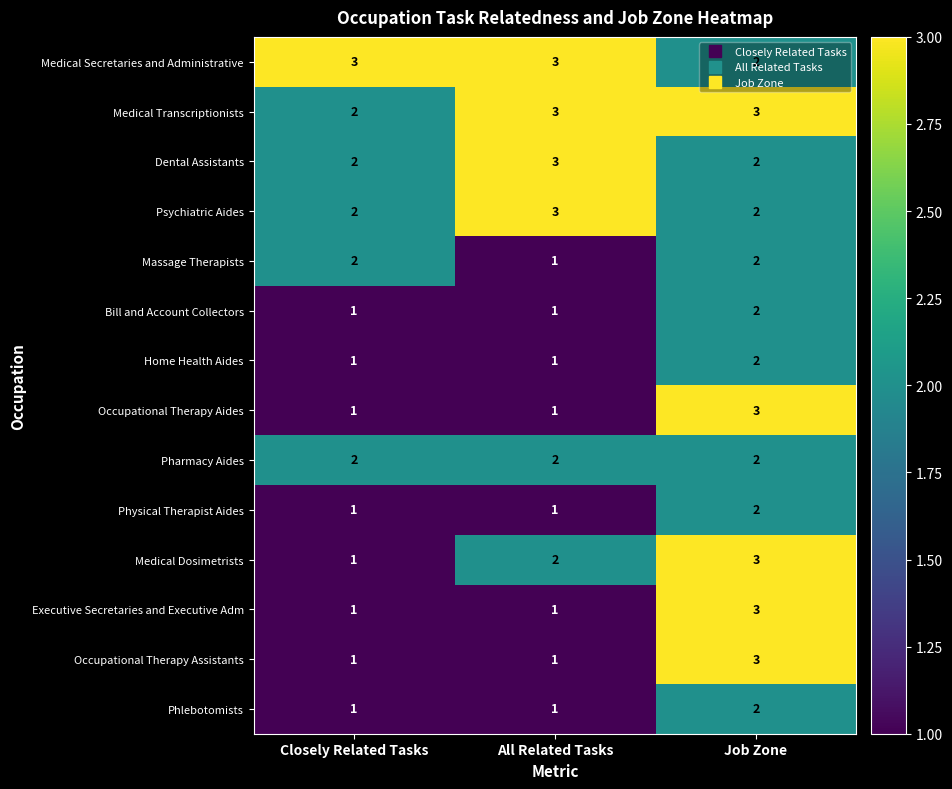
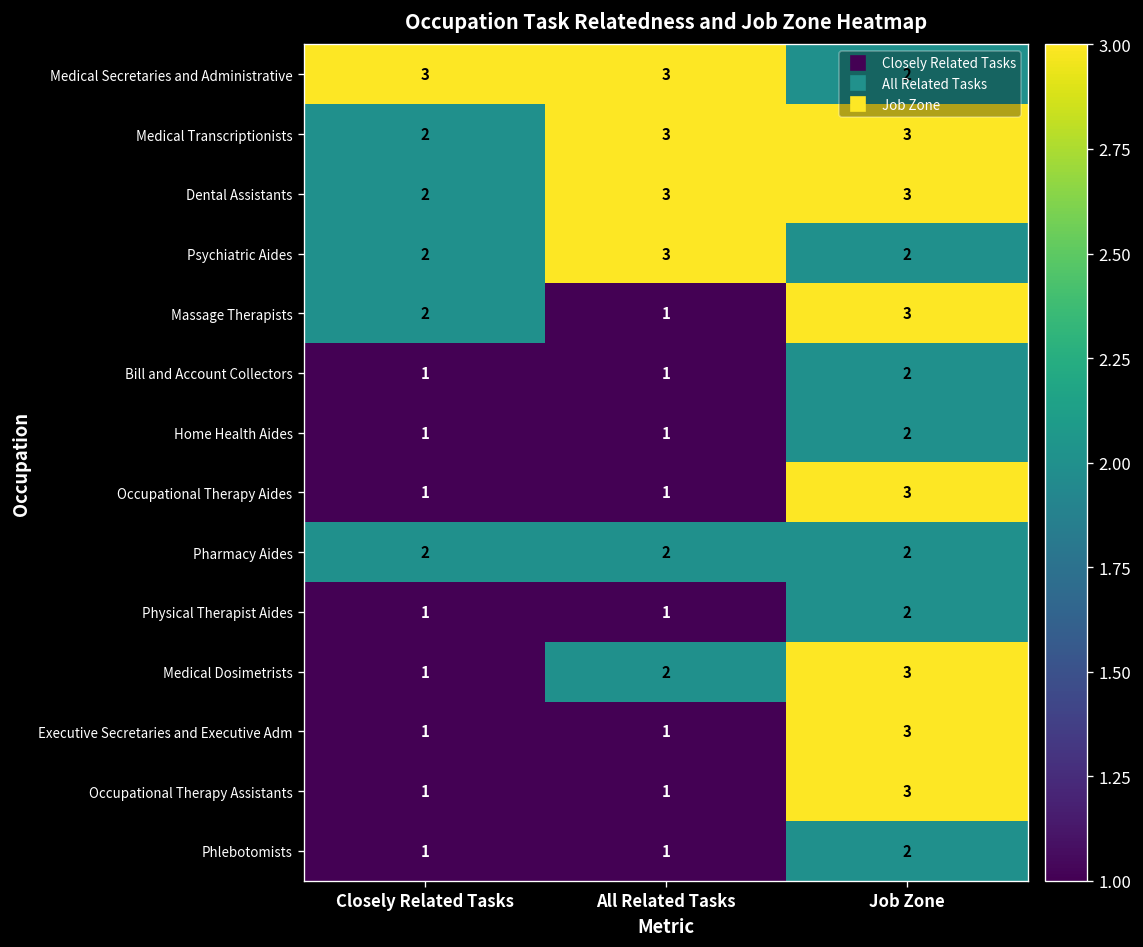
  {
    "Medical Secretaries and Administrative": {
      "Closely Related Tasks": 3,
      "All Related Tasks": 3
    },
    "Medical Transcriptionists": {
      "Closely Related Tasks": 2,
      "All Related Tasks": 3,
      "Job Zone": 3
    },
    "Dental Assistants": {
      "Closely Related Tasks": 2,
      "All Related Tasks": 3,
-     "Job Zone": 2
+     "Job Zone": 3
    },
    "Psychiatric Aides": {
      "Closely Related Tasks": 2,
      "All Related Tasks": 3,
      "Job Zone": 2
    },
    "Massage Therapists": {
      "Closely Related Tasks": 2,
      "All Related Tasks": 1,
-     "Job Zone": 2
+     "Job Zone": 3
    },
    "Bill and Account Collectors": {
      "Closely Related Tasks": 1,
      "All Related Tasks": 1,
      "Job Zone": 2
    },
    "Home Health Aides": {
      "Closely Related Tasks": 1,
      "All Related Tasks": 1,
      "Job Zone": 2
    },
    "Occupational Therapy Aides": {
      "Closely Related Tasks": 1,
      "All Related Tasks": 1,
      "Job Zone": 3
    },
    "Pharmacy Aides": {
      "Closely Related Tasks": 2,
      "All Related Tasks": 2,
      "Job Zone": 2
    },
    "Physical Therapist Aides": {
      "Closely Related Tasks": 1,
      "All Related Tasks": 1,
      "Job Zone": 2
    },
    "Medical Dosimetrists": {
      "Closely Related Tasks": 1,
      "All Related Tasks": 2,
      "Job Zone": 3
    },
    "Executive Secretaries and Executive Adm": {
      "Closely Related Tasks": 1,
      "All Related Tasks": 1,
      "Job Zone": 3
    },
    "Occupational Therapy Assistants": {
      "Closely Related Tasks": 1,
      "All Related Tasks": 1,
      "Job Zone": 3
    },
    "Phlebotomists": {
      "Closely Related Tasks": 1,
      "All Related Tasks": 1,
      "Job Zone": 2
    }
  }
